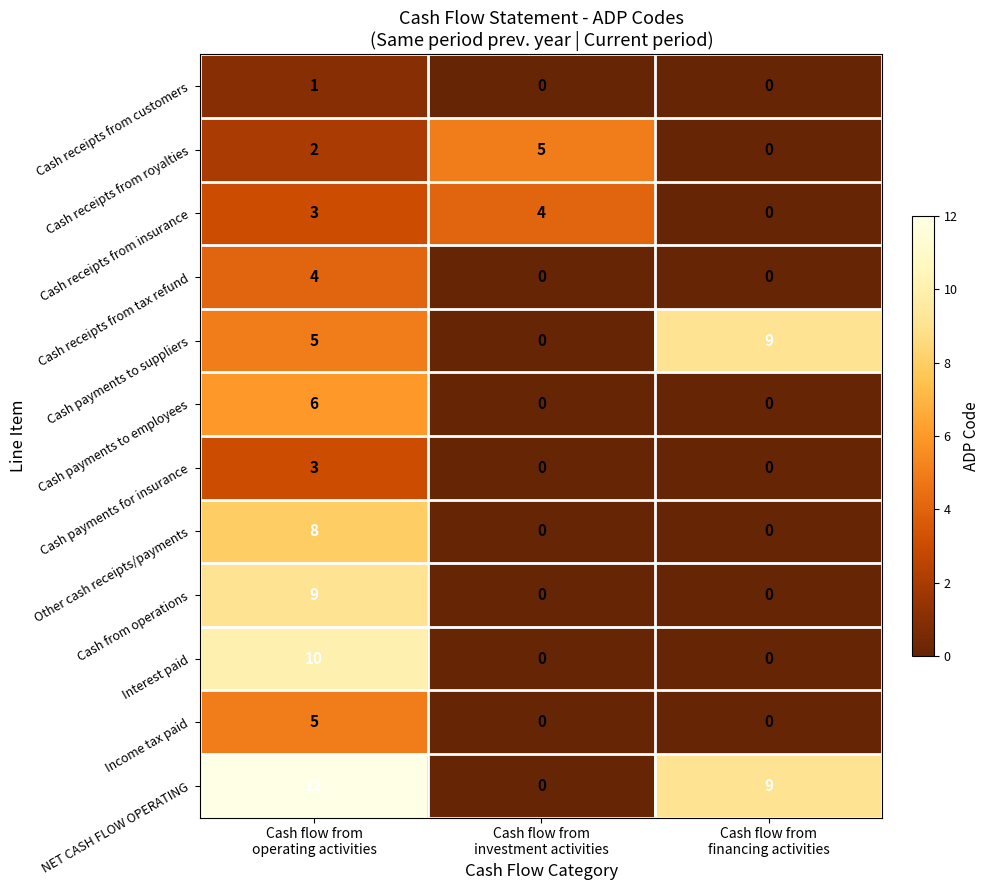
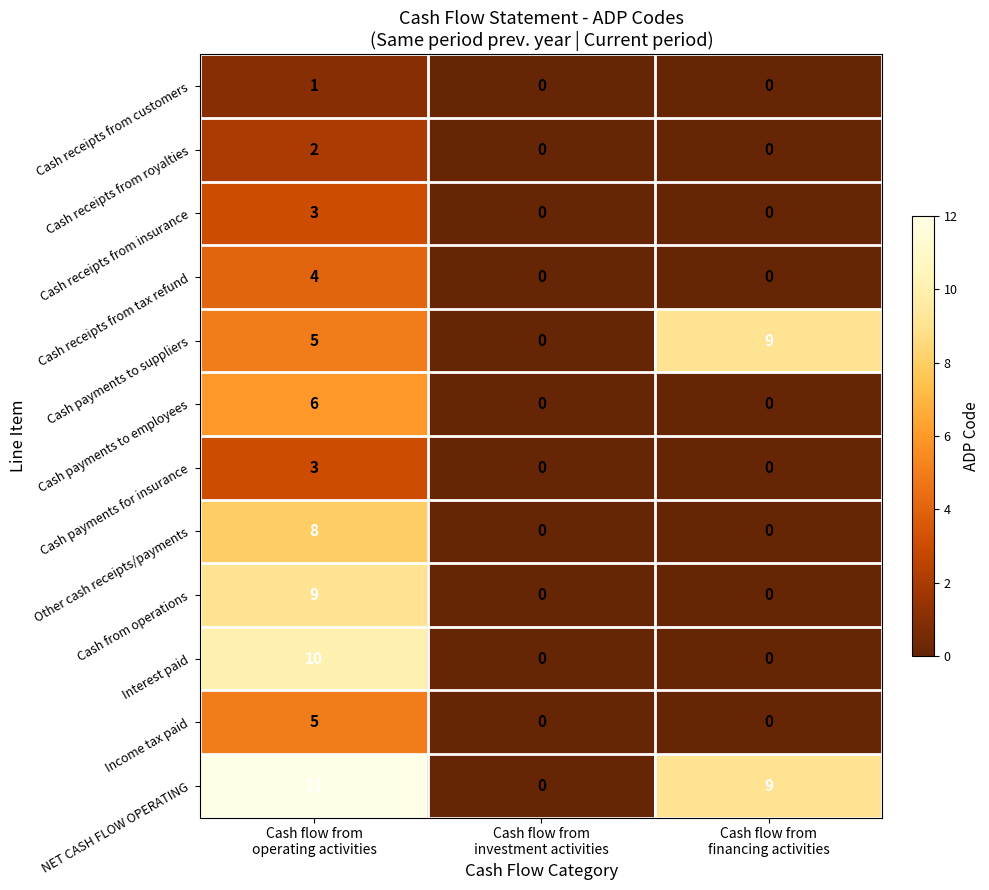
  {
    "Cash receipts from customers": {
      "Cash flow from operating activities": 1,
      "Cash flow from investment activities": 0,
      "Cash flow from financing activities": 0
    },
    "Cash receipts from royalties": {
      "Cash flow from operating activities": 2,
-     "Cash flow from investment activities": 5,
+     "Cash flow from investment activities": 0,
      "Cash flow from financing activities": 0
    },
    "Cash receipts from insurance": {
      "Cash flow from operating activities": 3,
-     "Cash flow from investment activities": 4,
+     "Cash flow from investment activities": 0,
      "Cash flow from financing activities": 0
    },
    "Cash receipts from tax refund": {
      "Cash flow from operating activities": 4,
      "Cash flow from investment activities": 0,
      "Cash flow from financing activities": 0
    },
    "Cash payments to suppliers": {
      "Cash flow from operating activities": 5,
      "Cash flow from investment activities": 0,
      "Cash flow from financing activities": 9
    },
    "Cash payments to employees": {
      "Cash flow from operating activities": 6,
      "Cash flow from investment activities": 0,
      "Cash flow from financing activities": 0
    },
    "Cash payments for insurance": {
      "Cash flow from operating activities": 3,
      "Cash flow from investment activities": 0,
      "Cash flow from financing activities": 0
    },
    "Other cash receipts/payments": {
      "Cash flow from operating activities": 8,
      "Cash flow from investment activities": 0,
      "Cash flow from financing activities": 0
    },
    "Cash from operations": {
      "Cash flow from operating activities": 9,
      "Cash flow from investment activities": 0,
      "Cash flow from financing activities": 0
    },
    "Interest paid": {
      "Cash flow from operating activities": 10,
      "Cash flow from investment activities": 0,
      "Cash flow from financing activities": 0
    },
    "Income tax paid": {
      "Cash flow from operating activities": 5,
      "Cash flow from investment activities": 0,
      "Cash flow from financing activities": 0
    },
    "NET CASH FLOW OPERATING": {
      "Cash flow from investment activities": 0,
      "Cash flow from financing activities": 9
    }
  }
